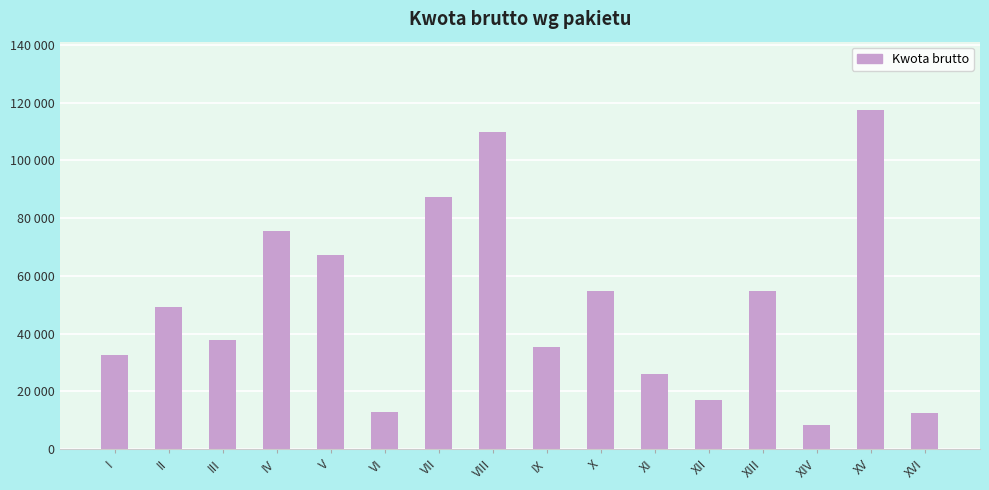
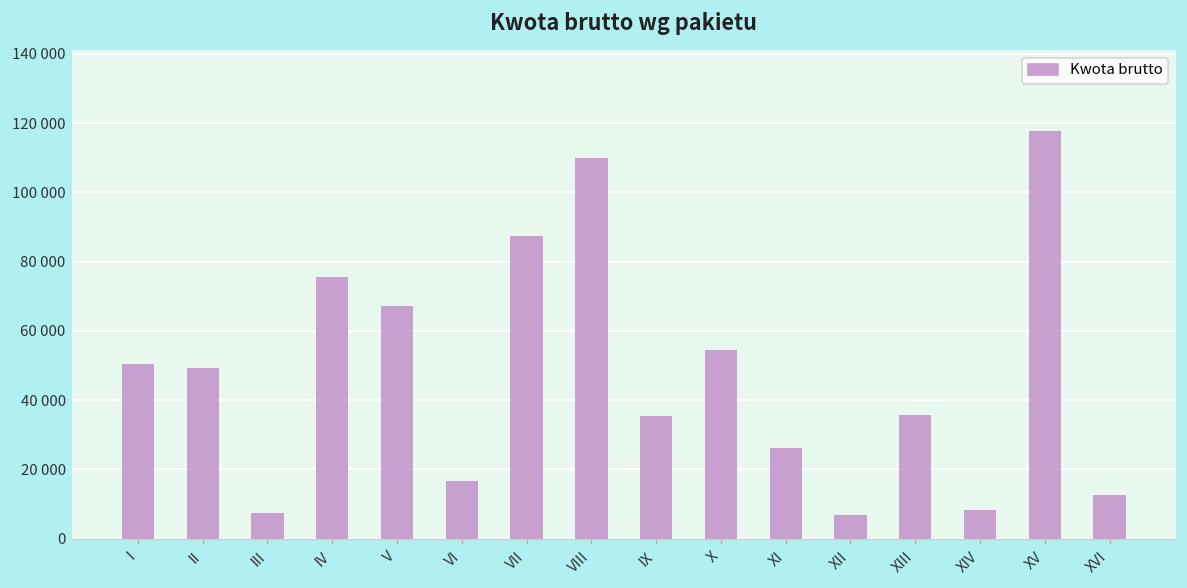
  {
-   "I": 32000,
+   "I": 50000,
    "II": 49000,
-   "III": 38000,
+   "III": 7000,
    "IV": 76000,
    "V": 67000,
-   "VI": 13000,
+   "VI": 17000,
    "VII": 87000,
    "VIII": 110000,
    "IX": 35000,
    "X": 55000,
    "XI": 26000,
-   "XII": 17000,
-   "XIII": 55000,
+   "XII": 7000,
+   "XIII": 36000,
    "XIV": 8000,
    "XV": 118000,
    "XVI": 13000
  }
